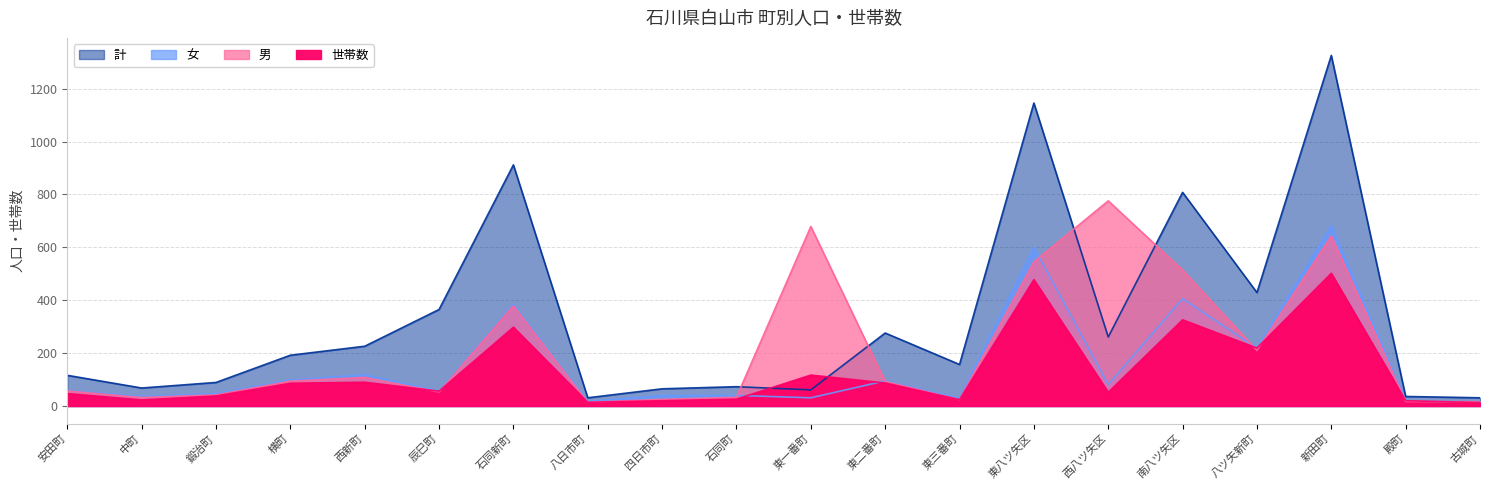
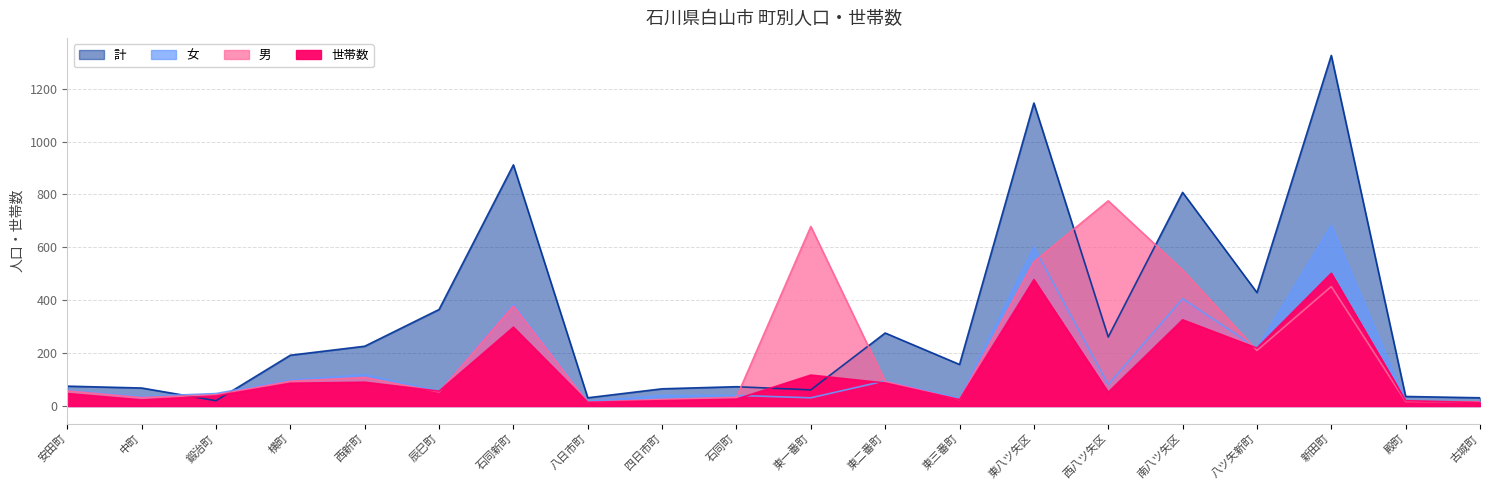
  {
    "計": {
-     "安田町": 120,
+     "安田町": 80,
      "中町": 70,
-     "鍛治町": 90,
+     "鍛治町": 20,
      "横町": 190,
      "西新町": 230,
      "辰巳町": 370,
      "石同新町": 910,
      "八日市町": 30,
      "四日市町": 70,
      "石同町": 70,
      "東一番町": 60,
      "東二番町": 280,
      "東三番町": 160,
      "東八ツ矢区": 1150,
      "西八ツ矢区": 260,
      "南八ツ矢区": 810,
      "八ツ矢新町": 430,
      "新田町": 1330,
      "殿町": 40,
      "古城町": 30
    },
    "女": {
      "西新町": 120,
      "四日市町": 40,
      "東一番町": 30,
      "東八ツ矢区": 600,
      "西八ツ矢区": 80,
      "南八ツ矢区": 410,
      "新田町": 680
    },
    "男": {
      "西新町": 110,
      "東一番町": 680,
      "東八ツ矢区": 550,
      "西八ツ矢区": 780,
      "南八ツ矢区": 510,
-     "新田町": 640
+     "新田町": 450
    },
    "世帯数": {
      "安田町": 50,
      "西新町": 90,
      "石同新町": 300,
      "東一番町": 120,
      "東八ツ矢区": 480,
      "西八ツ矢区": 50,
      "南八ツ矢区": 330,
      "新田町": 500
    }
  }
